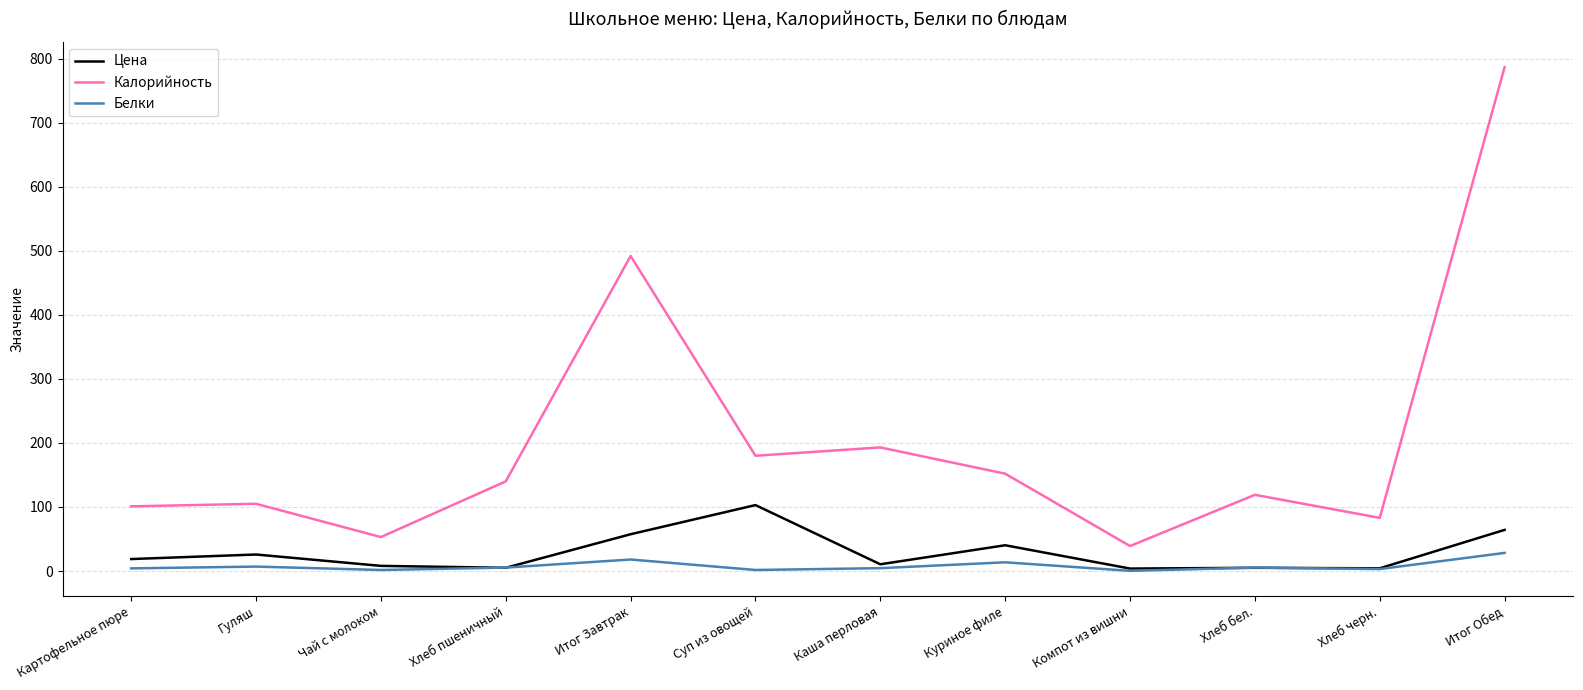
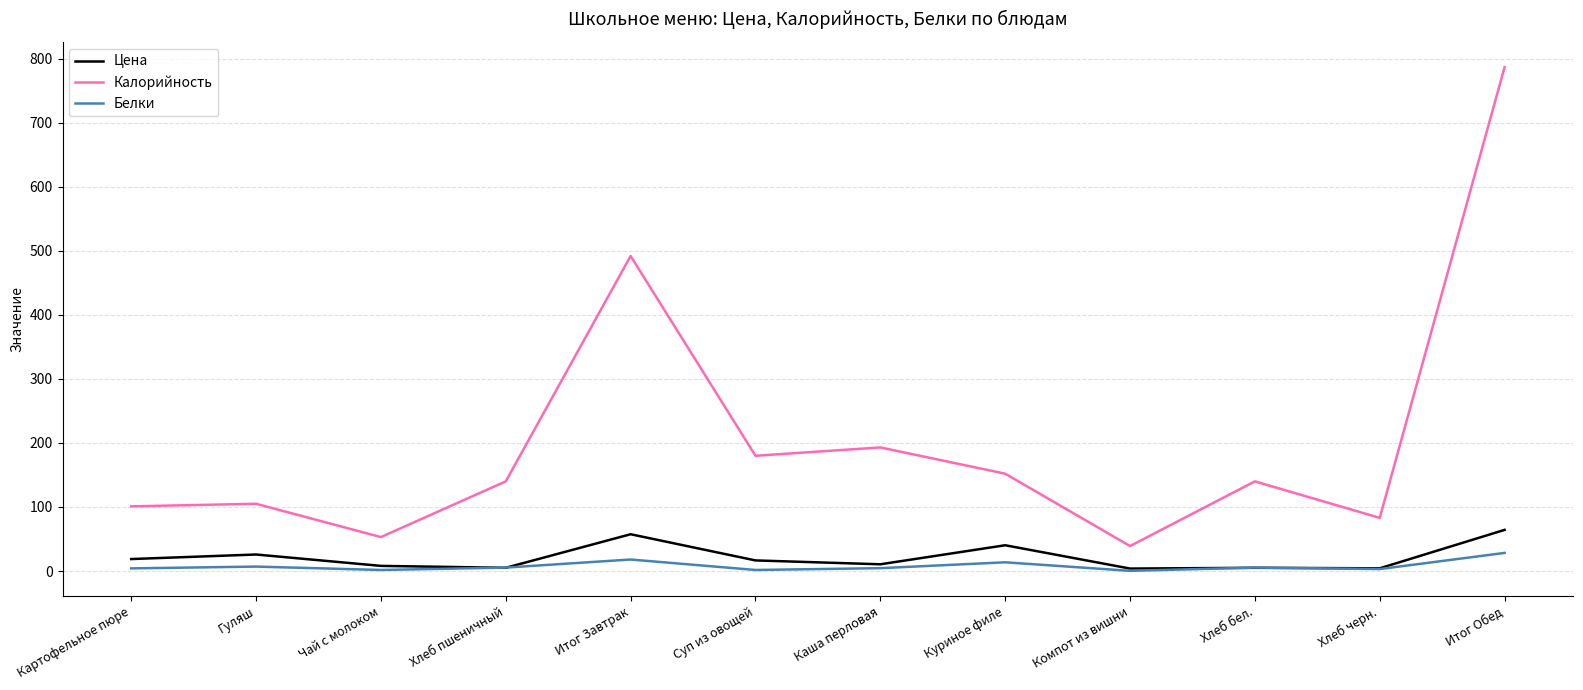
  {
    "Цена": {
      "Картофельное пюре": 20,
      "Гуляш": 30,
      "Чай с молоком": 10,
      "Итог Завтрак": 60,
-     "Суп из овощей": 100,
+     "Суп из овощей": 20,
      "Каша перловая": 10,
      "Куриное филе": 40,
      "Итог Обед": 60
    },
    "Калорийность": {
      "Картофельное пюре": 100,
      "Гуляш": 110,
      "Чай с молоком": 50,
      "Хлеб пшеничный": 140,
      "Итог Завтрак": 490,
      "Суп из овощей": 180,
      "Каша перловая": 190,
      "Куриное филе": 150,
      "Компот из вишни": 40,
-     "Хлеб бел.": 120,
+     "Хлеб бел.": 140,
      "Хлеб черн.": 80,
      "Итог Обед": 790
    },
    "Белки": {
      "Картофельное пюре": 0,
      "Гуляш": 10,
      "Чай с молоком": 0,
      "Итог Завтрак": 20,
      "Суп из овощей": 0,
      "Каша перловая": 0,
      "Куриное филе": 10,
      "Итог Обед": 30
    }
  }
